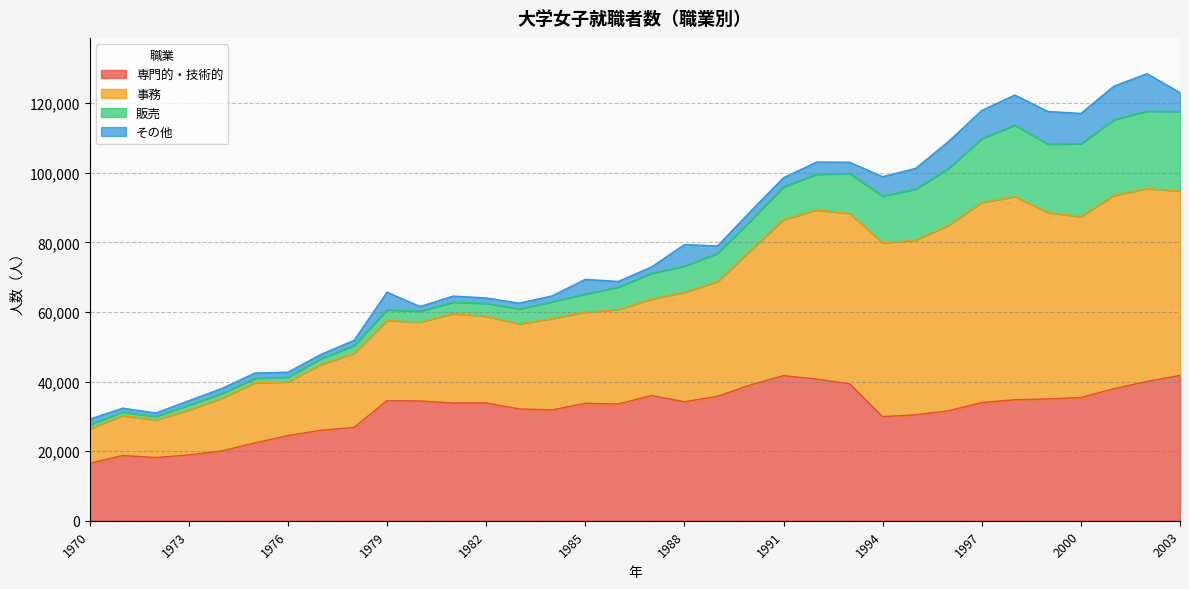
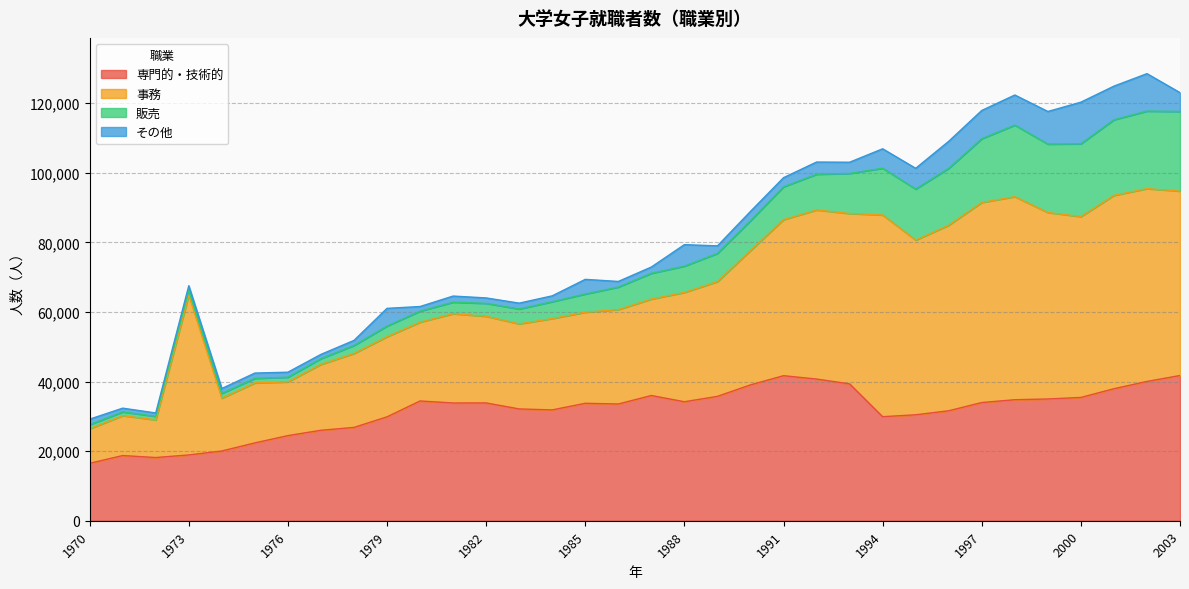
  {
    "専門的・技術的": {
      "1970": "17,000",
      "1973": "19,000",
      "1976": "24,000",
-     "1979": "35,000",
+     "1979": "30,000",
      "1982": "34,000",
      "1985": "34,000",
      "1988": "34,000",
      "1991": "42,000",
      "1994": "30,000",
      "1997": "34,000",
      "2000": "35,000",
      "2003": "42,000"
    },
    "事務": {
      "1970": "10,000",
-     "1973": "13,000",
+     "1973": "46,000",
      "1976": "15,000",
      "1979": "23,000",
      "1982": "25,000",
      "1985": "26,000",
      "1988": "31,000",
      "1991": "45,000",
-     "1994": "50,000",
+     "1994": "58,000",
      "1997": "58,000",
      "2000": "52,000",
      "2003": "53,000"
    },
    "販売": {
      "1970": "1,000",
      "1973": "1,000",
      "1976": "1,000",
      "1979": "3,000",
      "1982": "4,000",
      "1985": "5,000",
      "1988": "8,000",
      "1991": "9,000",
      "1994": "13,000",
      "1997": "18,000",
      "2000": "21,000",
      "2003": "23,000"
    },
    "その他": {
      "1970": "2,000",
      "1973": "1,000",
      "1976": "1,000",
      "1979": "5,000",
      "1982": "2,000",
      "1985": "4,000",
      "1988": "6,000",
      "1991": "3,000",
      "1994": "6,000",
      "1997": "8,000",
-     "2000": "9,000",
+     "2000": "12,000",
      "2003": "5,000"
    }
  }
